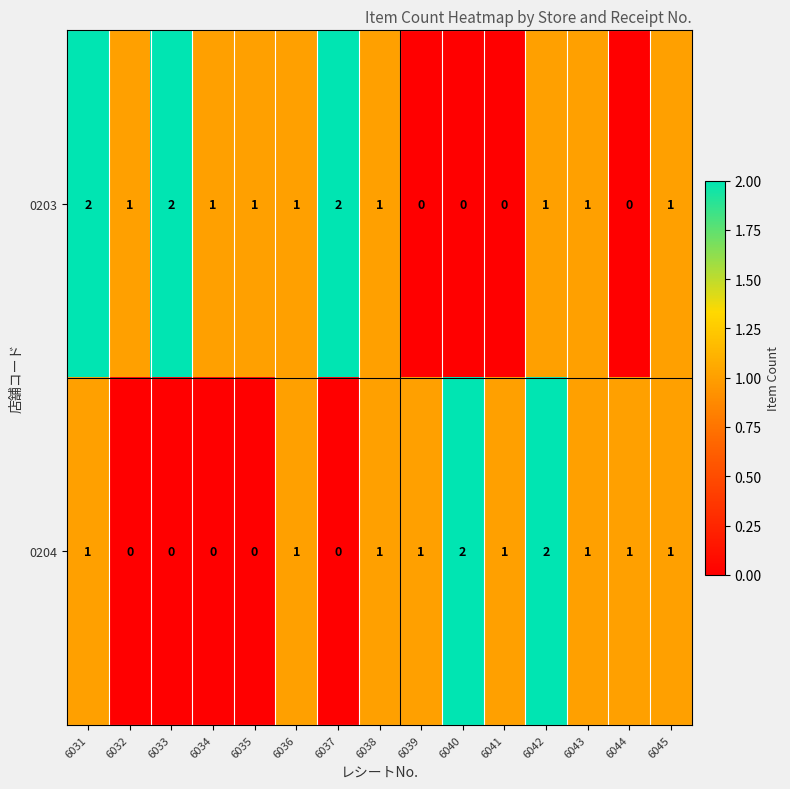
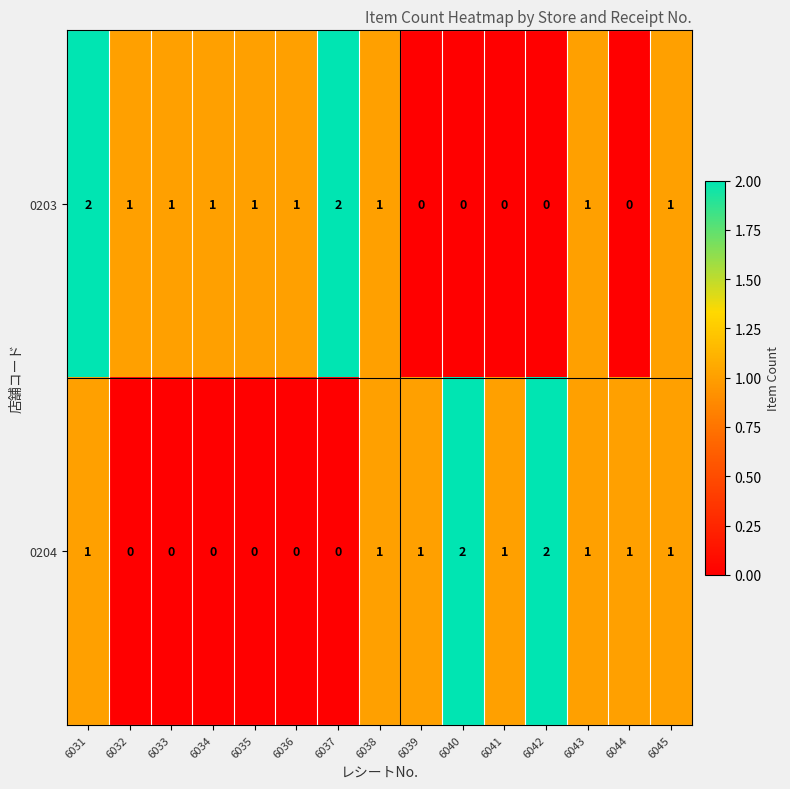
  {
    "0203": {
      "6031": 2,
      "6032": 1,
-     "6033": 2,
+     "6033": 1,
      "6034": 1,
      "6035": 1,
      "6036": 1,
      "6037": 2,
      "6038": 1,
      "6039": 0,
      "6040": 0,
      "6041": 0,
-     "6042": 1,
+     "6042": 0,
      "6043": 1,
      "6044": 0,
      "6045": 1
    },
    "0204": {
      "6031": 1,
      "6032": 0,
      "6033": 0,
      "6034": 0,
      "6035": 0,
-     "6036": 1,
+     "6036": 0,
      "6037": 0,
      "6038": 1,
      "6039": 1,
      "6040": 2,
      "6041": 1,
      "6042": 2,
      "6043": 1,
      "6044": 1,
      "6045": 1
    }
  }
